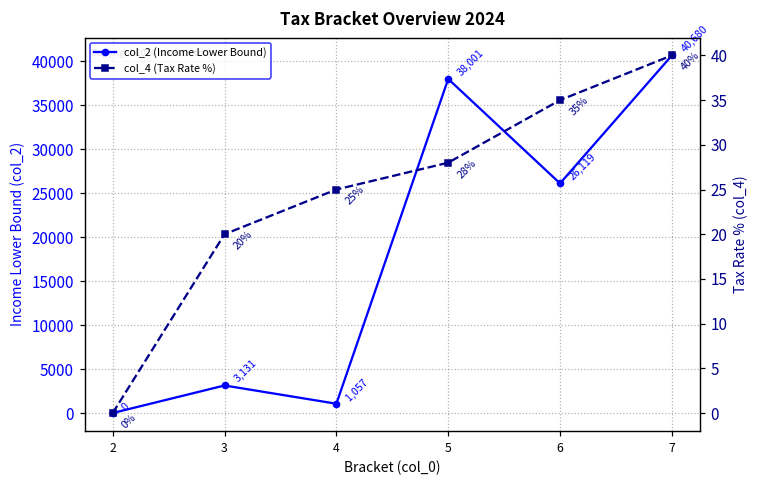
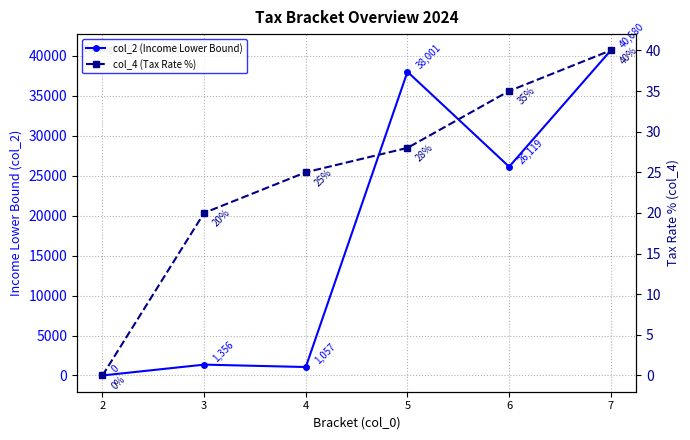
  {
    "col_2 (Income Lower Bound)": {
      "2": "0",
-     "3": "3,131",
+     "3": "1,356",
      "4": "1,057",
      "5": "38,001",
      "6": "26,119",
      "7": "40,680"
    },
    "col_4 (Tax Rate %)": {
      "2": "0",
      "3": "20%",
      "4": "25%",
      "5": "28%",
      "6": "35%"
    }
  }
